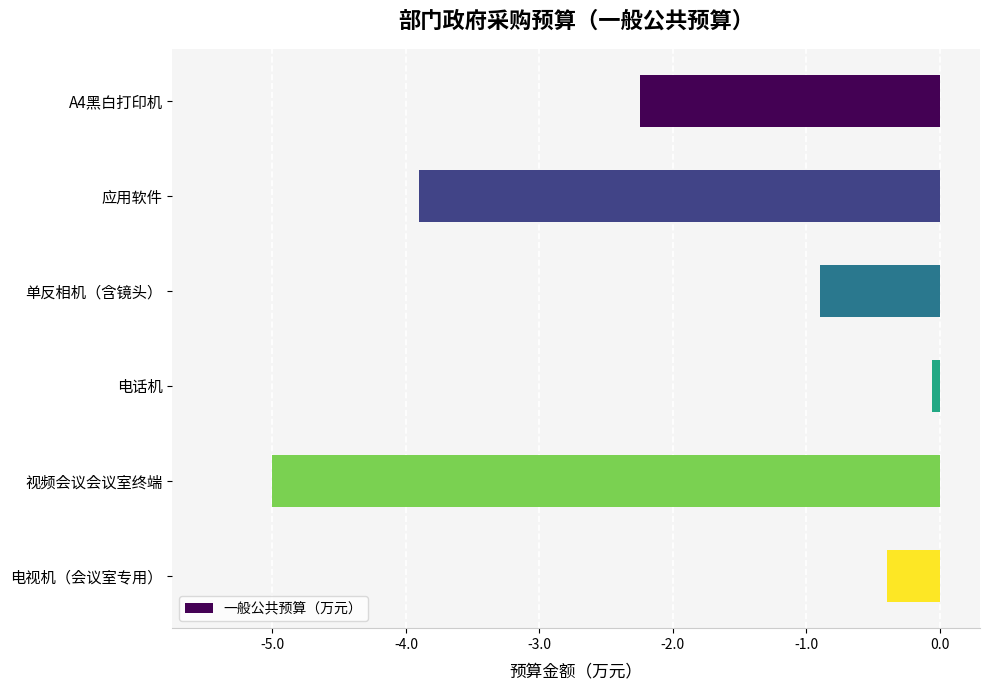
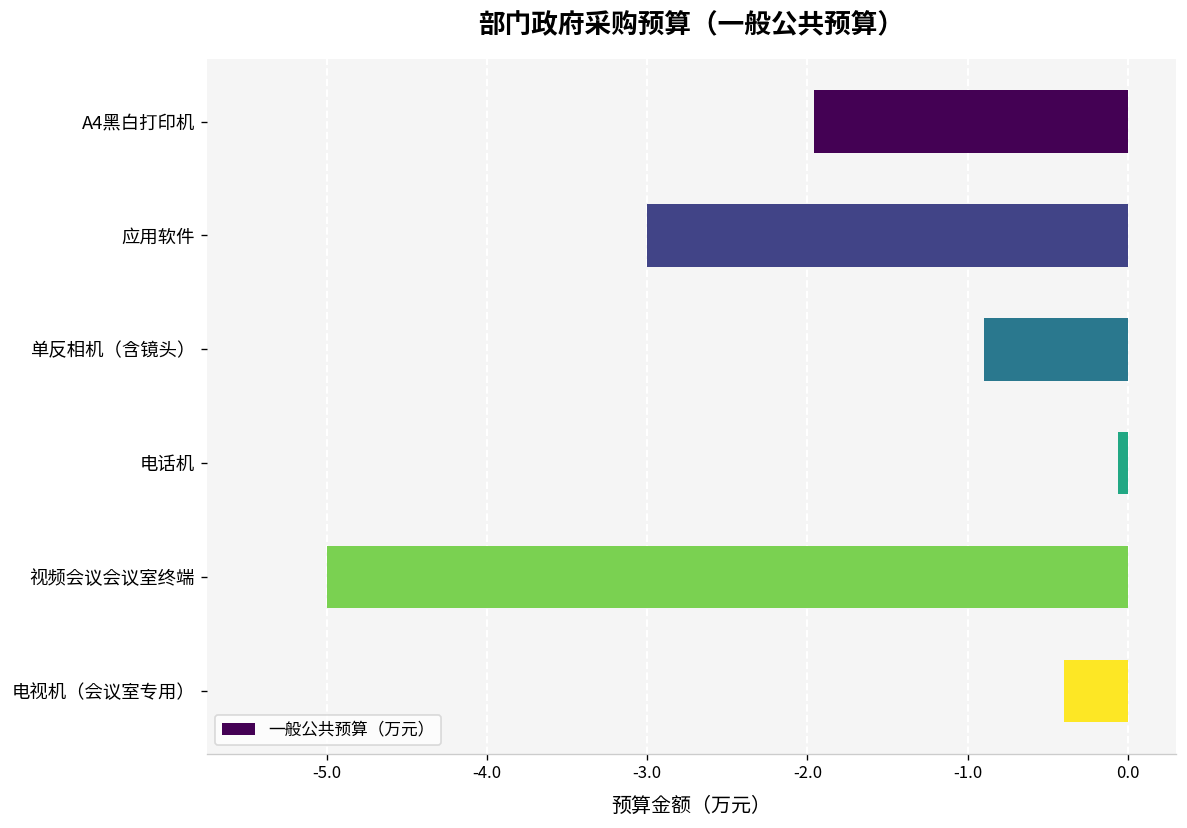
  {
-   "A4黑白打印机": -2.25,
-   "应用软件": -3.90,
+   "A4黑白打印机": -1.96,
+   "应用软件": -3.00,
    "单反相机（含镜头）": -0.90,
    "电话机": -0.06,
    "视频会议会议室终端": -5.00,
    "电视机（会议室专用）": -0.40
  }
